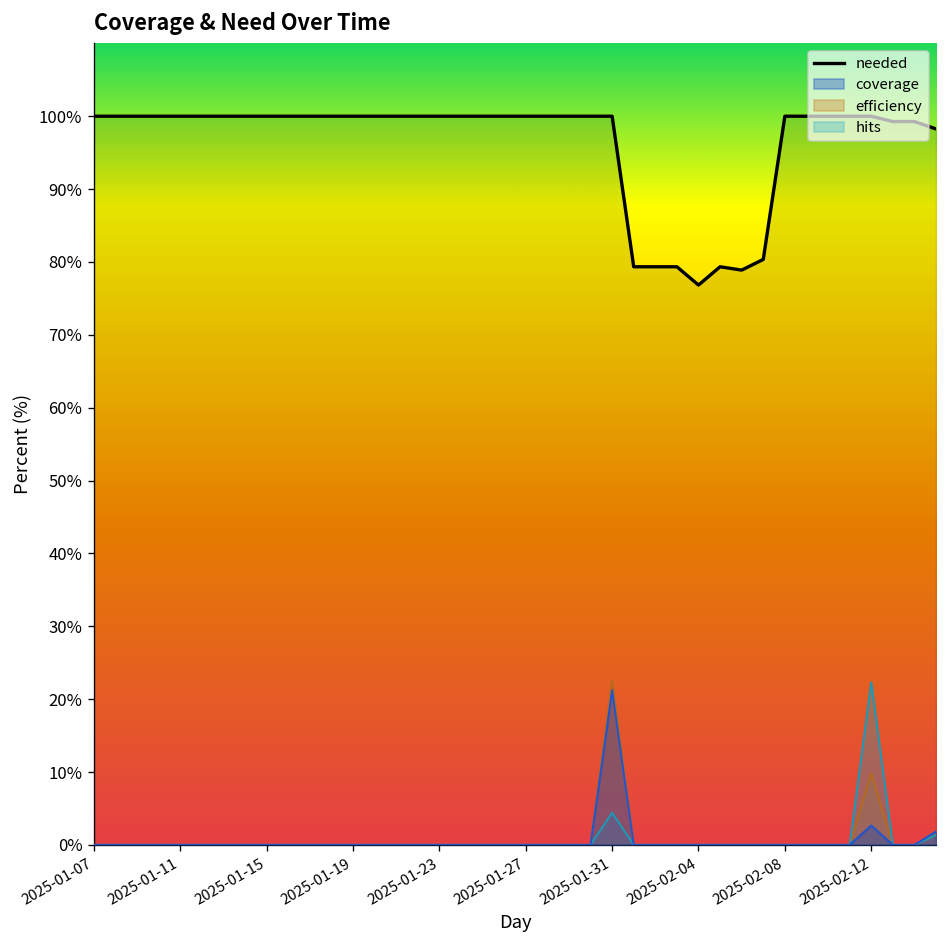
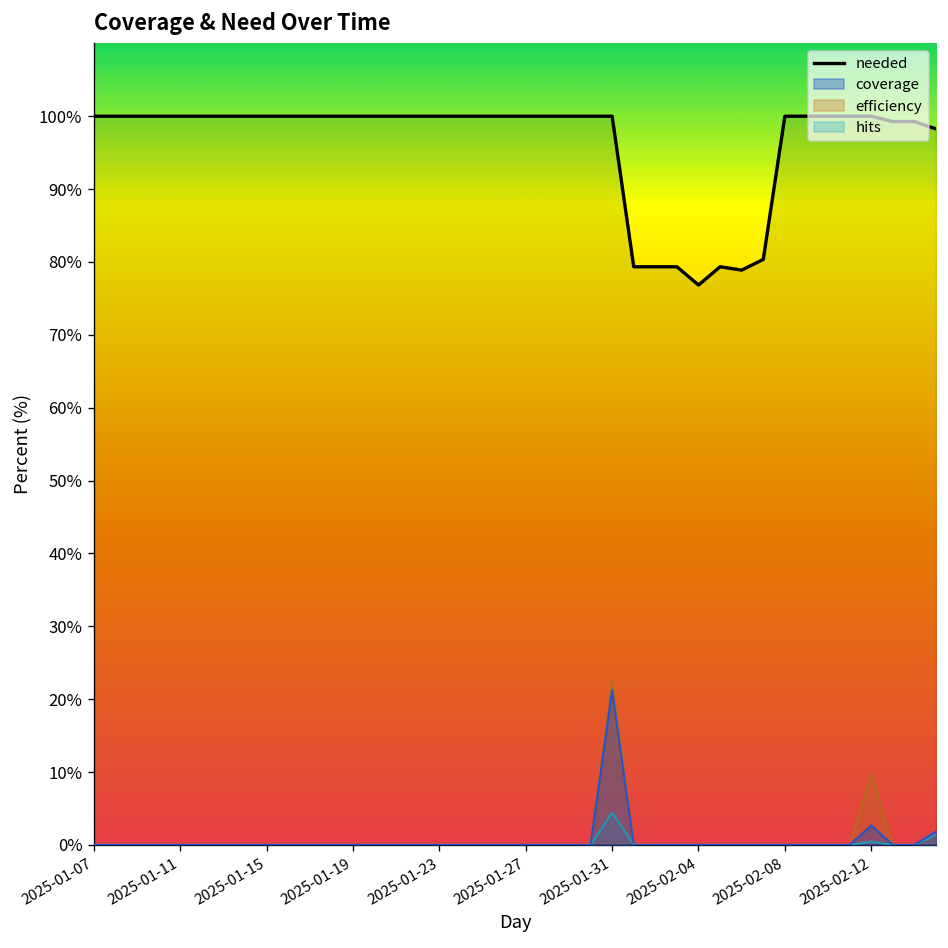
  {
    "needed": {
      "2025-01-07": "100%",
      "2025-01-11": "100%",
      "2025-01-15": "100%",
      "2025-01-19": "100%",
      "2025-01-23": "100%",
      "2025-01-27": "100%",
      "2025-01-31": "100%",
      "2025-02-04": "77%",
      "2025-02-08": "100%"
    },
    "coverage": {
      "2025-01-31": "21%",
      "2025-02-12": "3%"
    },
    "efficiency": {
      "2025-01-31": "23%",
      "2025-02-12": "10%"
    },
    "hits": {
      "2025-01-31": "4%",
-     "2025-02-12": "22%"
+     "2025-02-12": "0%"
    }
  }
